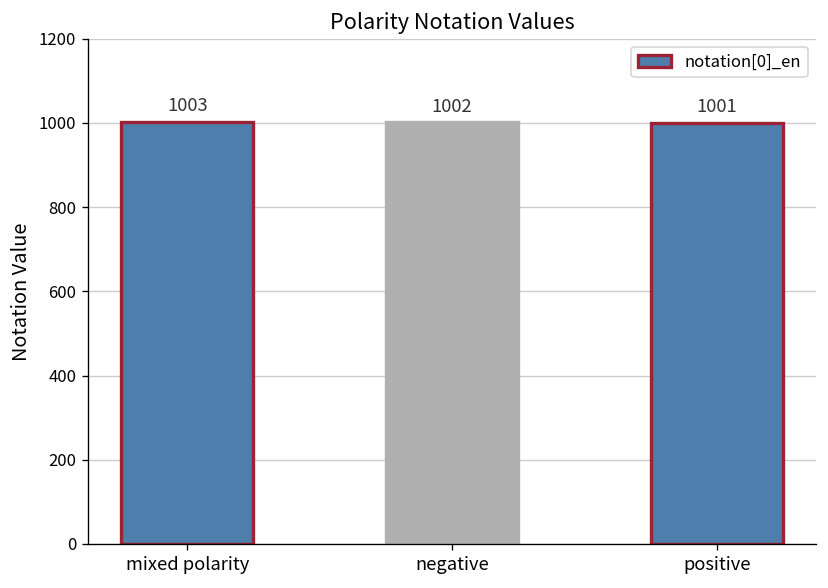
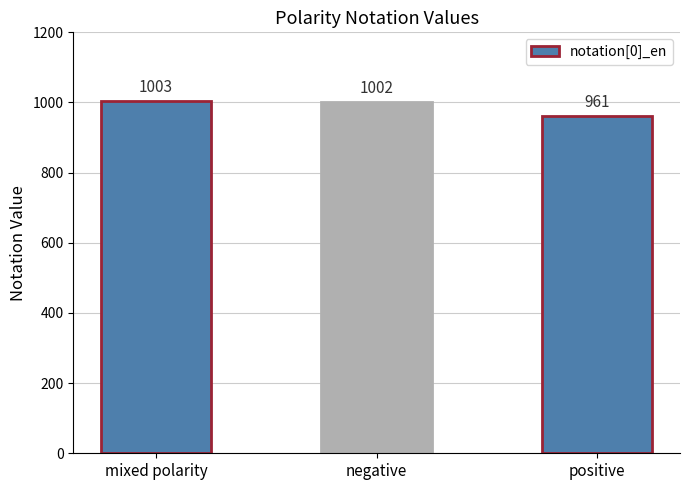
  {
    "mixed polarity": 1003,
    "negative": 1002,
-   "positive": 1001
+   "positive": 961
  }
